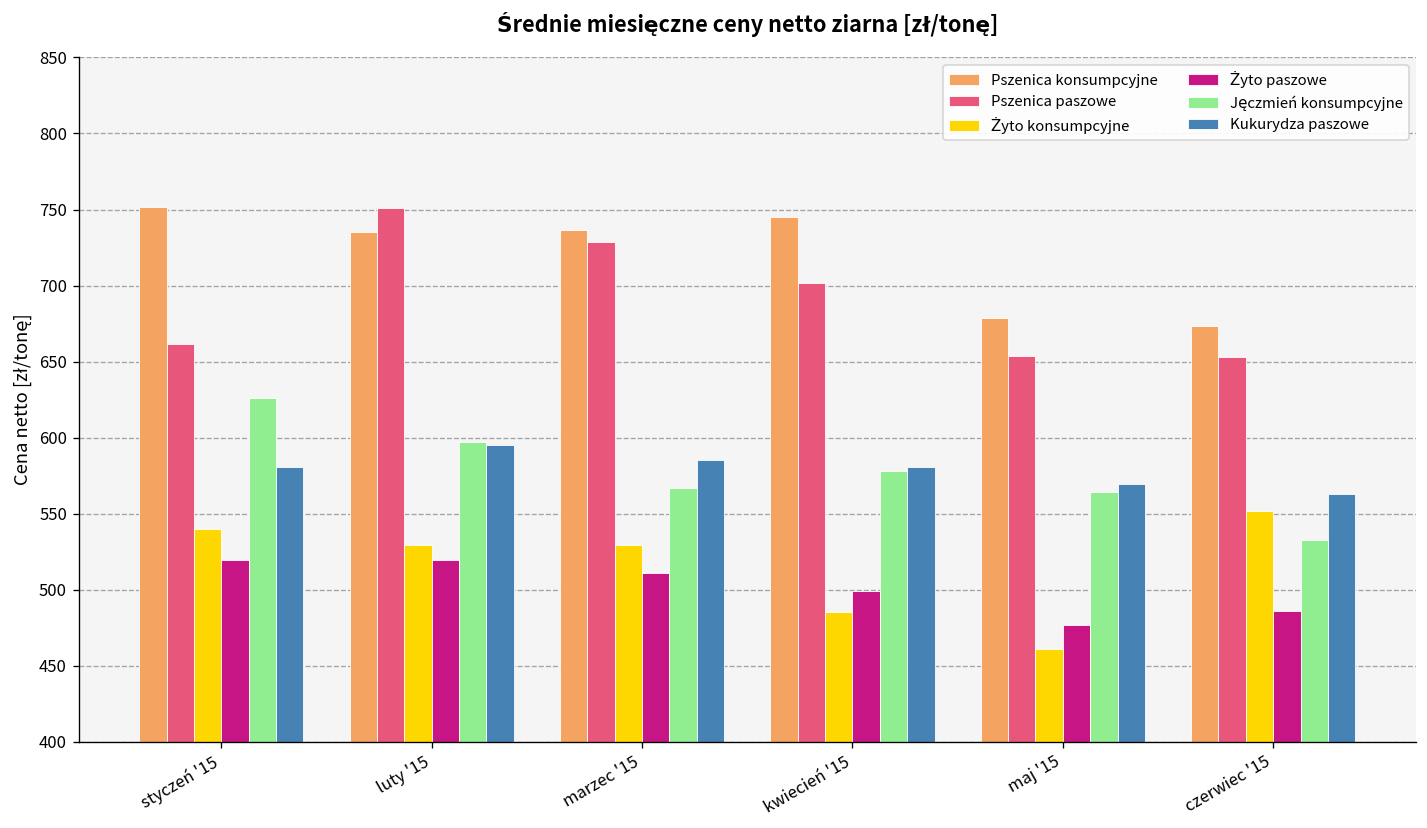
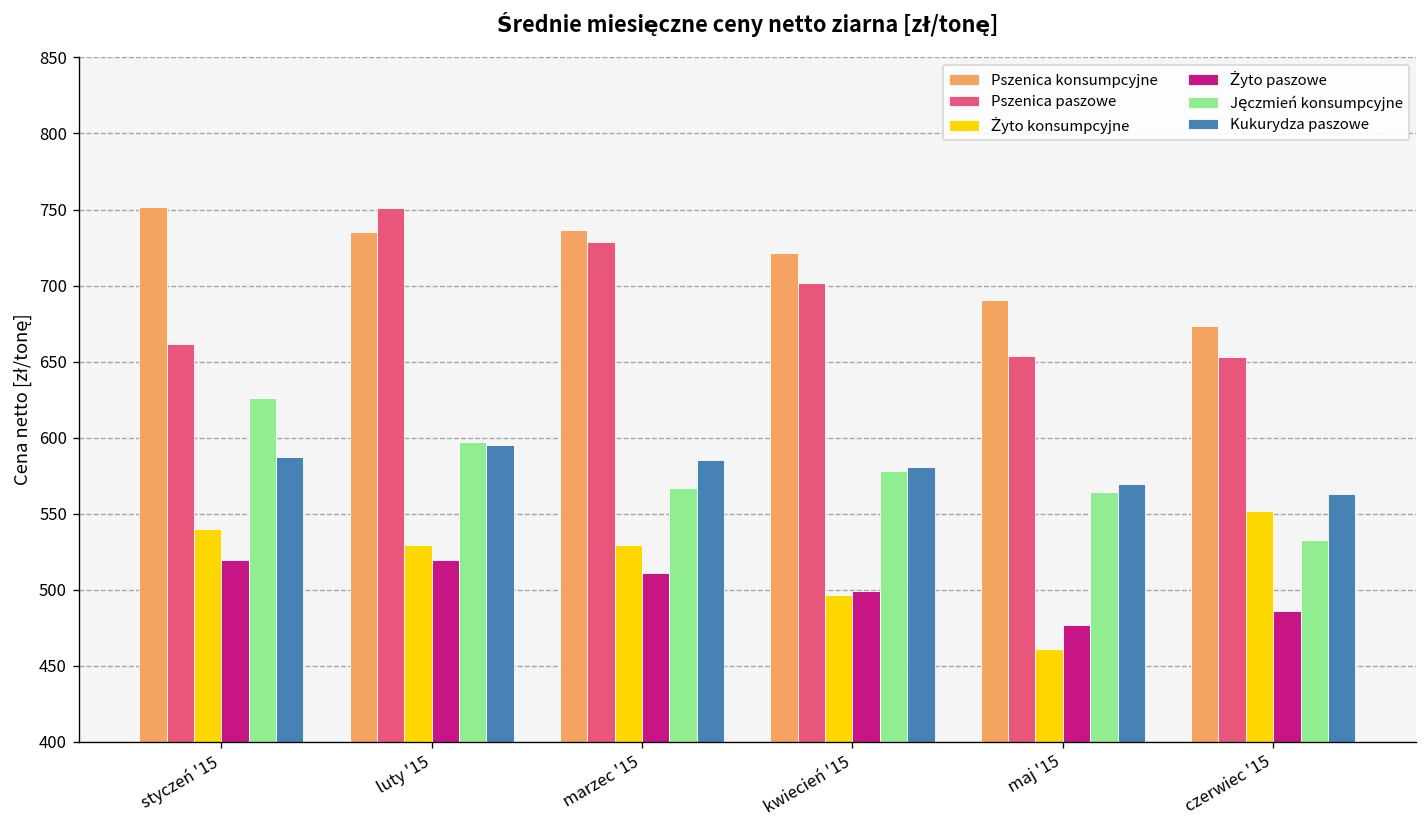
  {
    "Pszenica konsumpcyjne": {
      "styczeń '15": 752,
      "luty '15": 735,
      "marzec '15": 737,
-     "kwiecień '15": 745,
-     "maj '15": 679,
+     "kwiecień '15": 722,
+     "maj '15": 691,
      "czerwiec '15": 673
    },
    "Pszenica paszowe": {
      "styczeń '15": 661,
      "luty '15": 751,
      "marzec '15": 728,
      "kwiecień '15": 702,
      "maj '15": 654,
      "czerwiec '15": 653
    },
    "Żyto konsumpcyjne": {
      "styczeń '15": 540,
      "luty '15": 530,
      "marzec '15": 529,
-     "kwiecień '15": 485,
+     "kwiecień '15": 496,
      "maj '15": 461,
      "czerwiec '15": 552
    },
    "Żyto paszowe": {
      "styczeń '15": 519,
      "luty '15": 520,
      "marzec '15": 511,
      "kwiecień '15": 499,
      "maj '15": 477,
      "czerwiec '15": 486
    },
    "Jęczmień konsumpcyjne": {
      "styczeń '15": 626,
      "luty '15": 597,
      "marzec '15": 567,
      "kwiecień '15": 578,
      "maj '15": 564,
      "czerwiec '15": 533
    },
    "Kukurydza paszowe": {
-     "styczeń '15": 581,
+     "styczeń '15": 588,
      "luty '15": 595,
      "marzec '15": 585,
      "kwiecień '15": 580,
      "maj '15": 570,
      "czerwiec '15": 563
    }
  }
